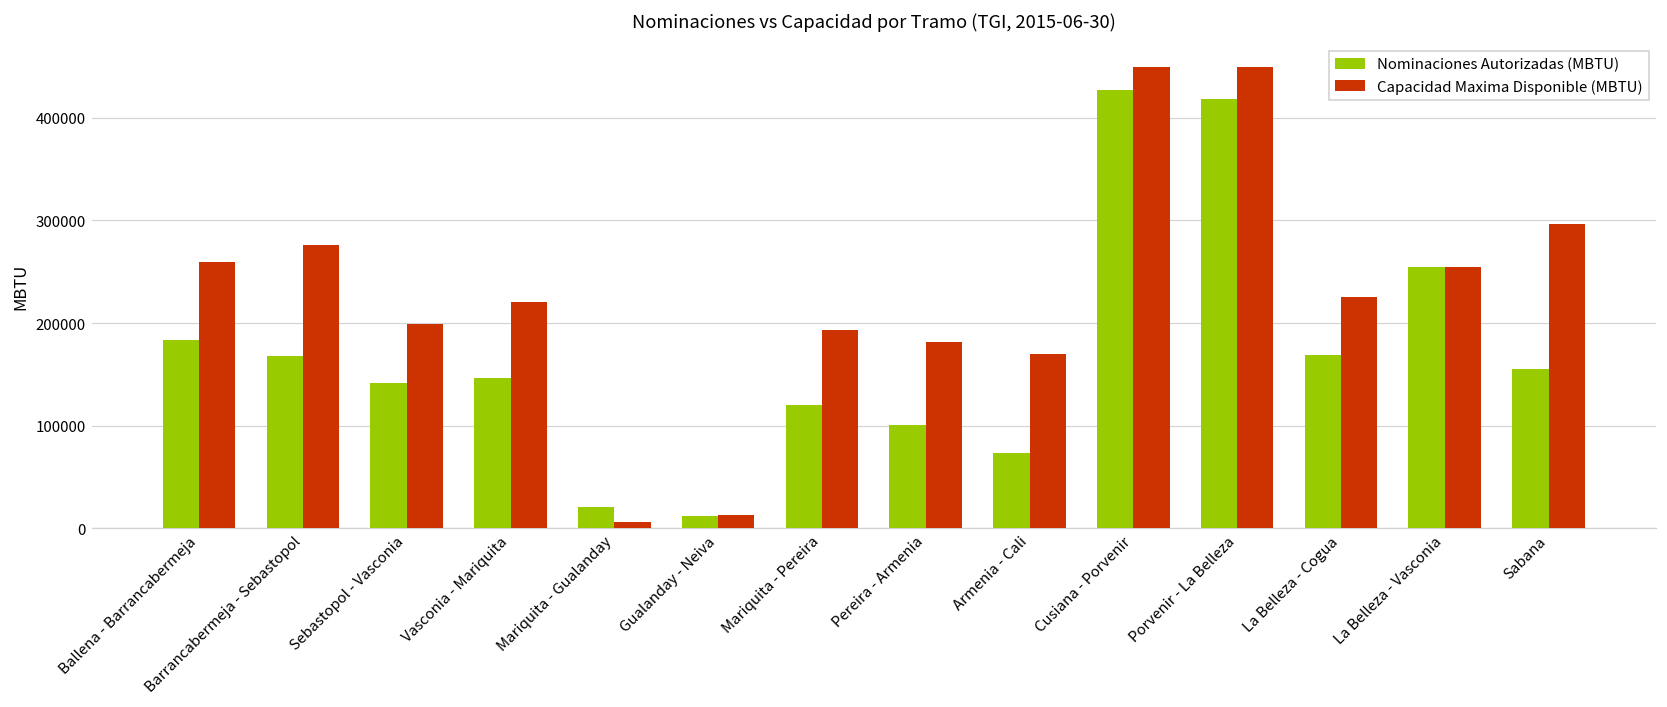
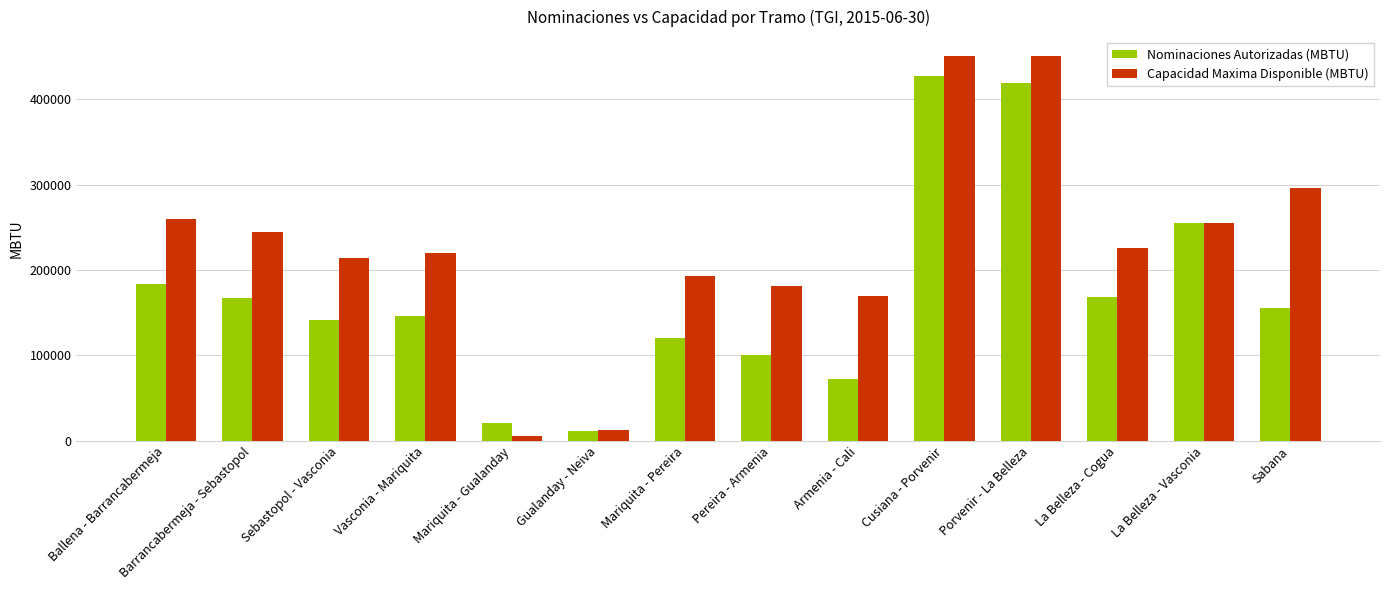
  {
    "Nominaciones Autorizadas (MBTU)": {
      "Ballena - Barrancabermeja": 180000,
      "Barrancabermeja - Sebastopol": 170000,
      "Sebastopol - Vasconia": 140000,
      "Vasconia - Mariquita": 150000,
      "Mariquita - Gualanday": 20000,
      "Gualanday - Neiva": 10000,
      "Mariquita - Pereira": 120000,
      "Pereira - Armenia": 100000,
      "Armenia - Cali": 70000,
      "Cusiana - Porvenir": 430000,
      "Porvenir - La Belleza": 420000,
      "La Belleza - Cogua": 170000,
      "La Belleza - Vasconia": 250000,
      "Sabana": 150000
    },
    "Capacidad Maxima Disponible (MBTU)": {
      "Ballena - Barrancabermeja": 260000,
-     "Barrancabermeja - Sebastopol": 280000,
-     "Sebastopol - Vasconia": 200000,
+     "Barrancabermeja - Sebastopol": 250000,
+     "Sebastopol - Vasconia": 210000,
      "Vasconia - Mariquita": 220000,
      "Mariquita - Gualanday": 10000,
      "Gualanday - Neiva": 10000,
      "Mariquita - Pereira": 190000,
      "Pereira - Armenia": 180000,
      "Armenia - Cali": 170000,
      "Cusiana - Porvenir": 450000,
      "Porvenir - La Belleza": 450000,
      "La Belleza - Cogua": 230000,
      "La Belleza - Vasconia": 250000,
      "Sabana": 300000
    }
  }
